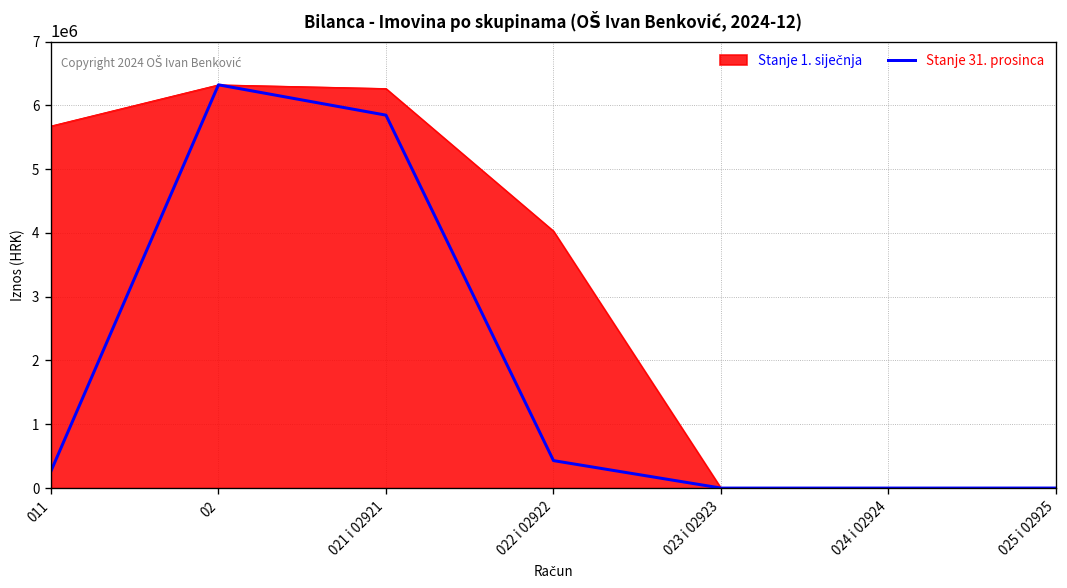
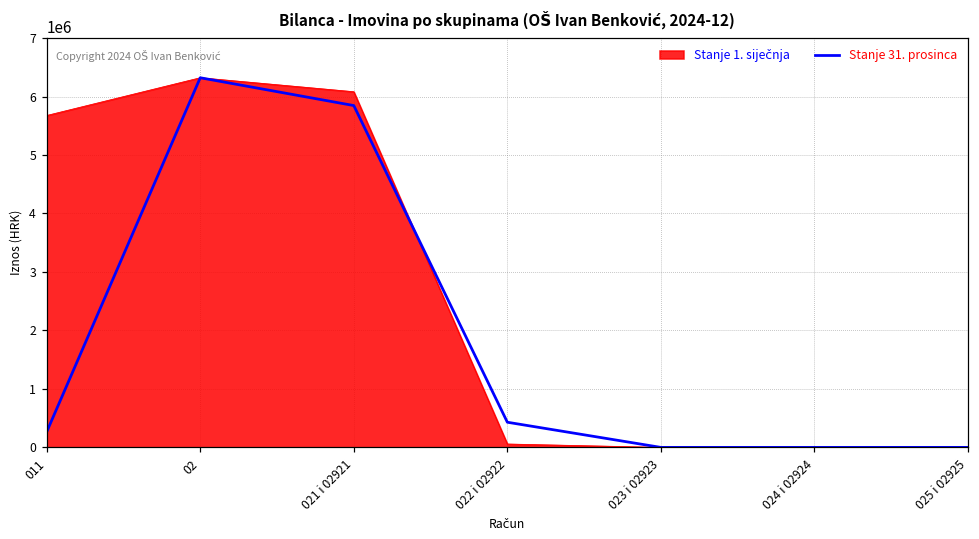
  {
    "Stanje 1. siječnja": {
      "011": 5700000,
-     "021 i 02921": 6300000,
-     "022 i 02922": 4000000
+     "021 i 02921": 6100000,
+     "022 i 02922": 100000
    },
    "Stanje 31. prosinca": {
      "011": 300000,
      "021 i 02921": 5800000,
      "022 i 02922": 400000
    }
  }
